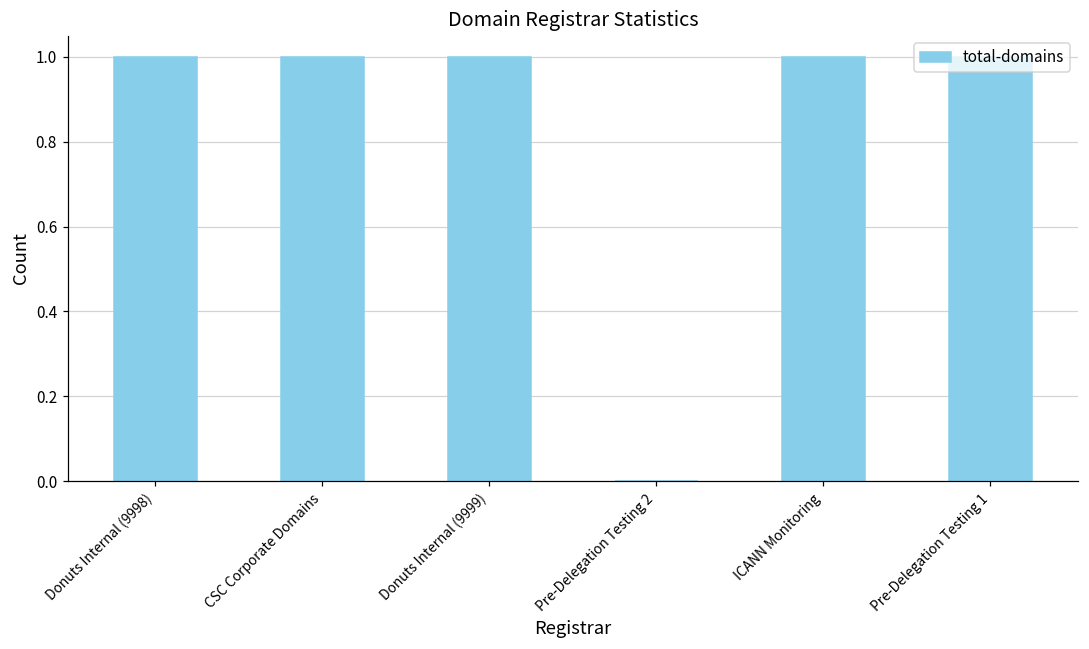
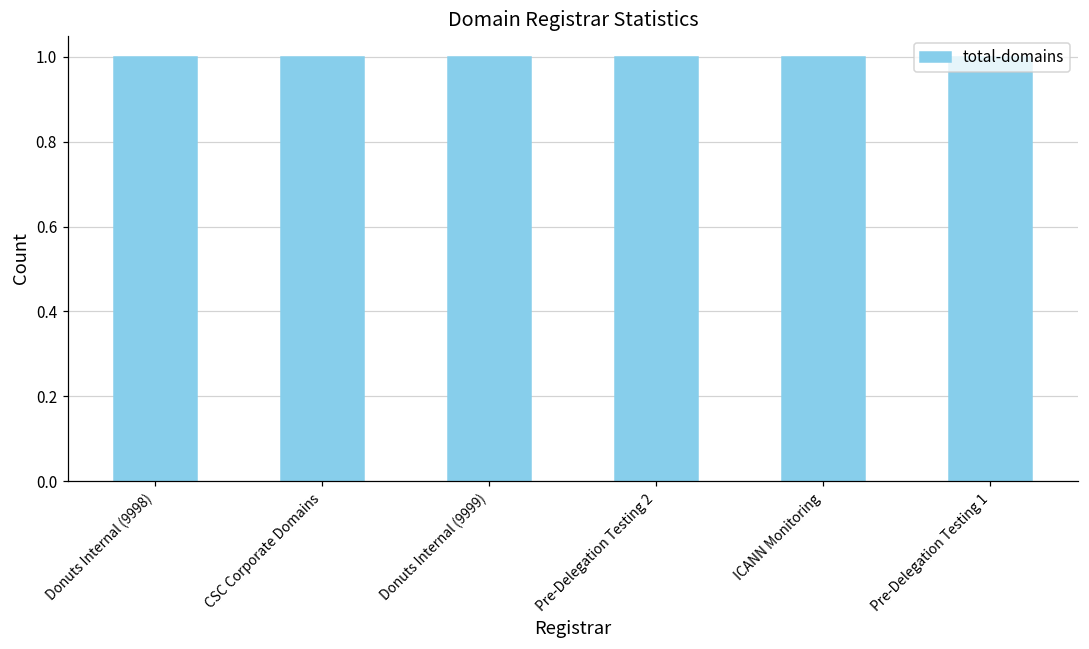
  {
    "Donuts Internal (9998)": 1,
    "CSC Corporate Domains": 1,
    "Donuts Internal (9999)": 1,
-   "Pre-Delegation Testing 2": 0,
+   "Pre-Delegation Testing 2": 1,
    "ICANN Monitoring": 1
  }
